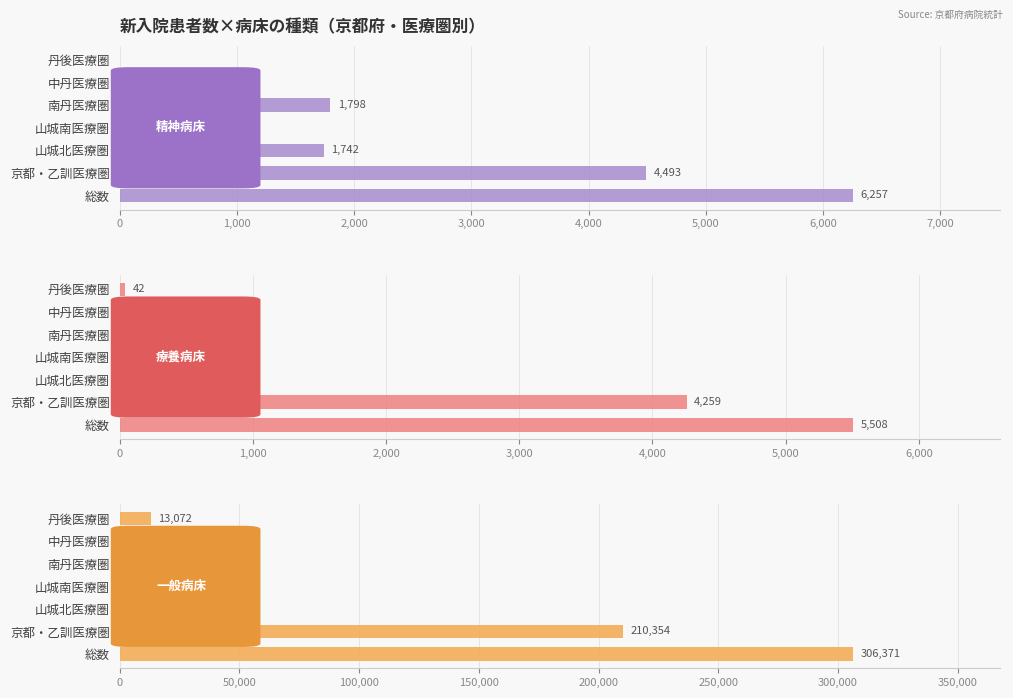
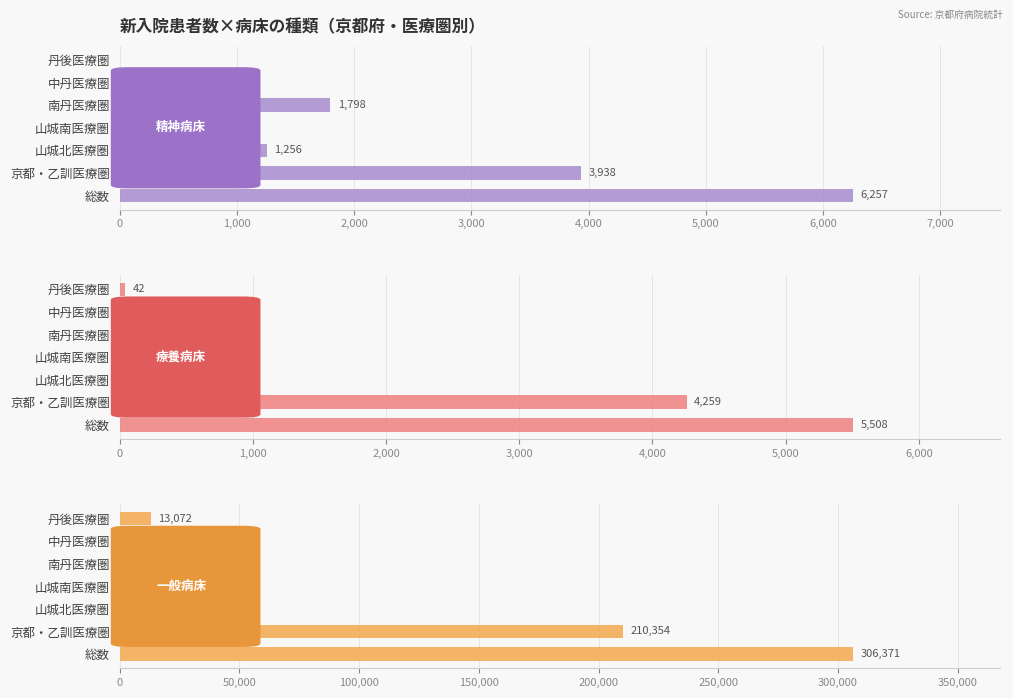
  {
    "新入院患者数×病床の種類（京都府・医療圏別）": {
      "南丹医療圏": "1,798",
-     "山城北医療圏": "1,742",
-     "京都・乙訓医療圏": "4,493",
+     "山城北医療圏": "1,256",
+     "京都・乙訓医療圏": "3,938",
      "総数": "6,257"
    }
  }
